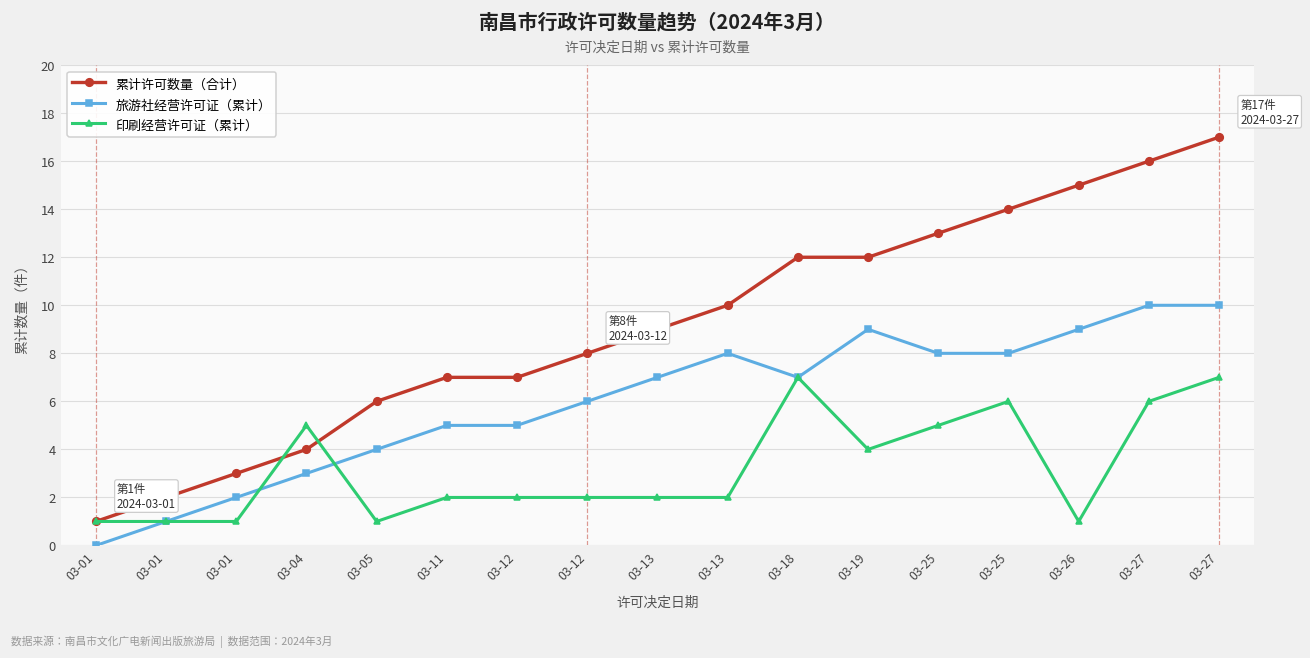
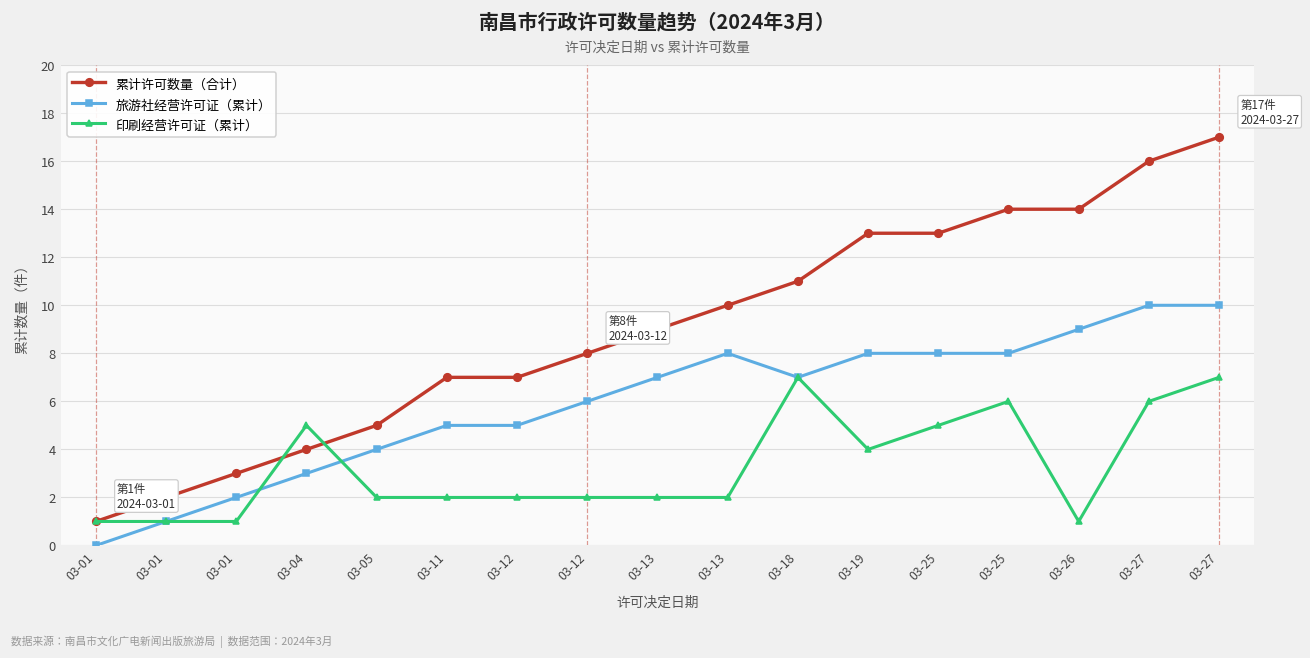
  {
    "累计许可数量（合计）": {
      "03-04": 4,
-     "03-05": 6,
+     "03-05": 5,
      "03-11": 7,
-     "03-18": 12,
-     "03-19": 12,
-     "03-26": 15
+     "03-18": 11,
+     "03-19": 13,
+     "03-26": 14
    },
    "旅游社经营许可证（累计）": {
      "03-04": 3,
      "03-05": 4,
      "03-11": 5,
-     "03-19": 9,
+     "03-19": 8,
      "03-26": 9
    },
    "印刷经营许可证（累计）": {
      "03-04": 5,
-     "03-05": 1,
+     "03-05": 2,
      "03-11": 2,
      "03-19": 4,
      "03-26": 1
    }
  }
